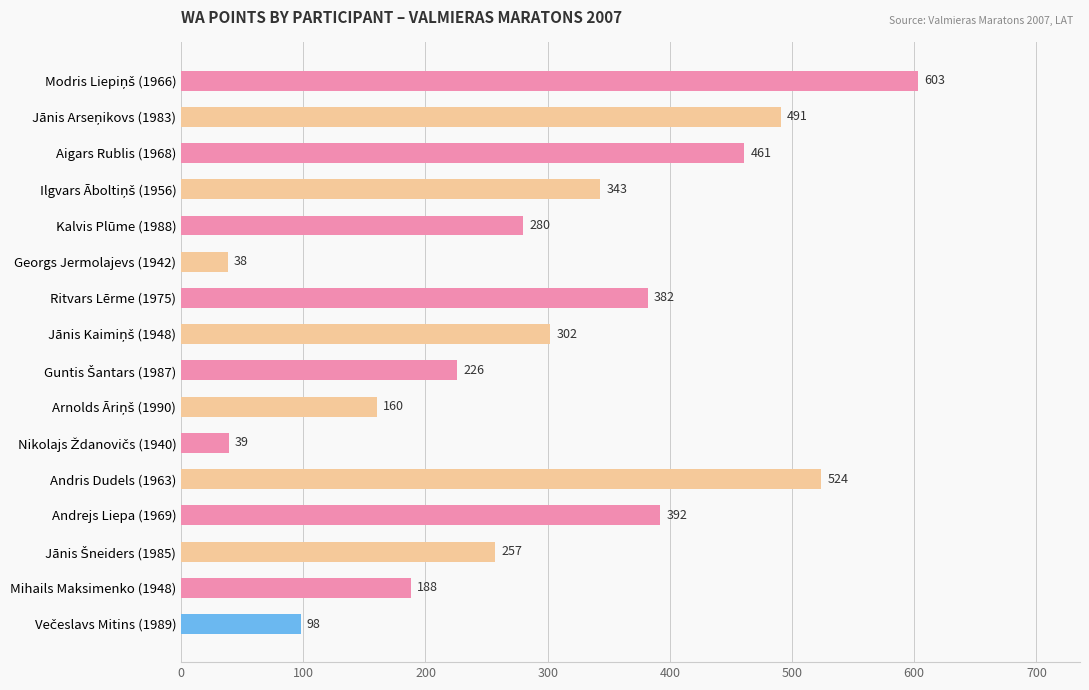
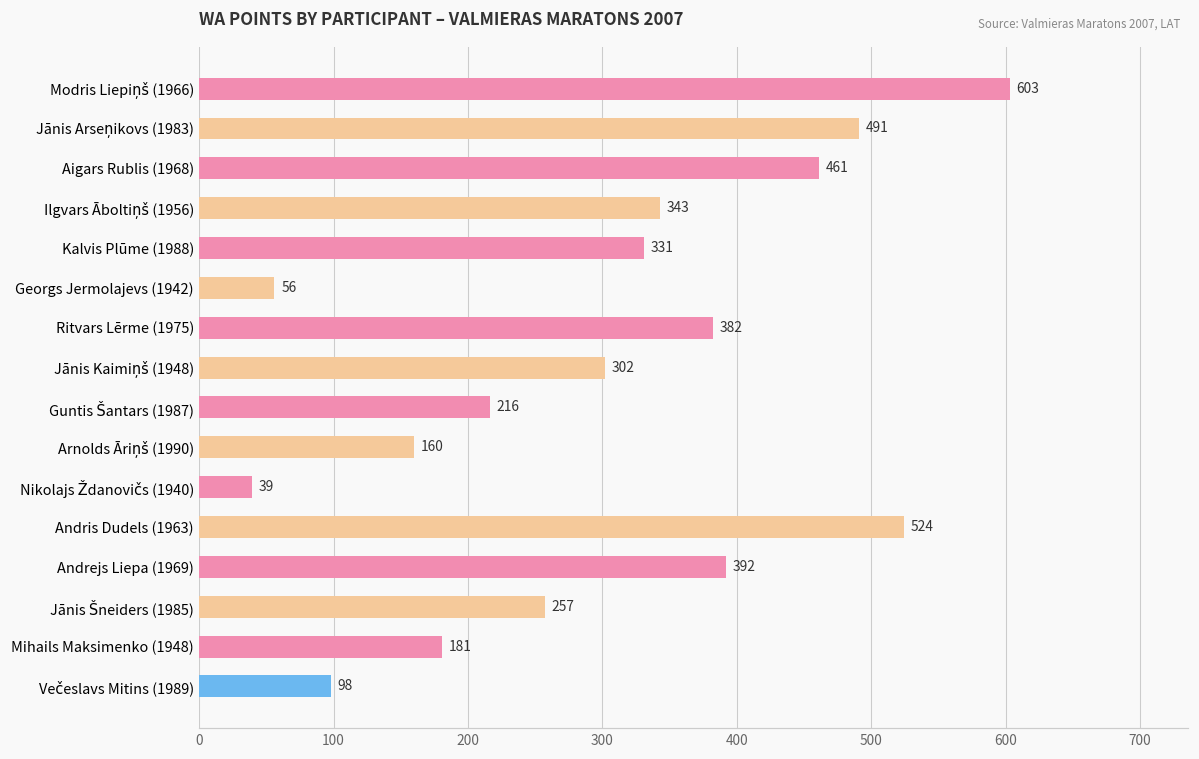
  {
    "Modris Liepiņš (1966)": 603,
    "Jānis Arseņikovs (1983)": 491,
    "Aigars Rublis (1968)": 461,
    "Ilgvars Āboltiņš (1956)": 343,
-   "Kalvis Plūme (1988)": 280,
-   "Georgs Jermolajevs (1942)": 38,
+   "Kalvis Plūme (1988)": 331,
+   "Georgs Jermolajevs (1942)": 56,
    "Ritvars Lērme (1975)": 382,
    "Jānis Kaimiņš (1948)": 302,
-   "Guntis Šantars (1987)": 226,
+   "Guntis Šantars (1987)": 216,
    "Arnolds Āriņš (1990)": 160,
    "Nikolajs Ždanovičs (1940)": 39,
    "Andris Dudels (1963)": 524,
    "Andrejs Liepa (1969)": 392,
    "Jānis Šneiders (1985)": 257,
-   "Mihails Maksimenko (1948)": 188,
+   "Mihails Maksimenko (1948)": 181,
    "Večeslavs Mitins (1989)": 98
  }
